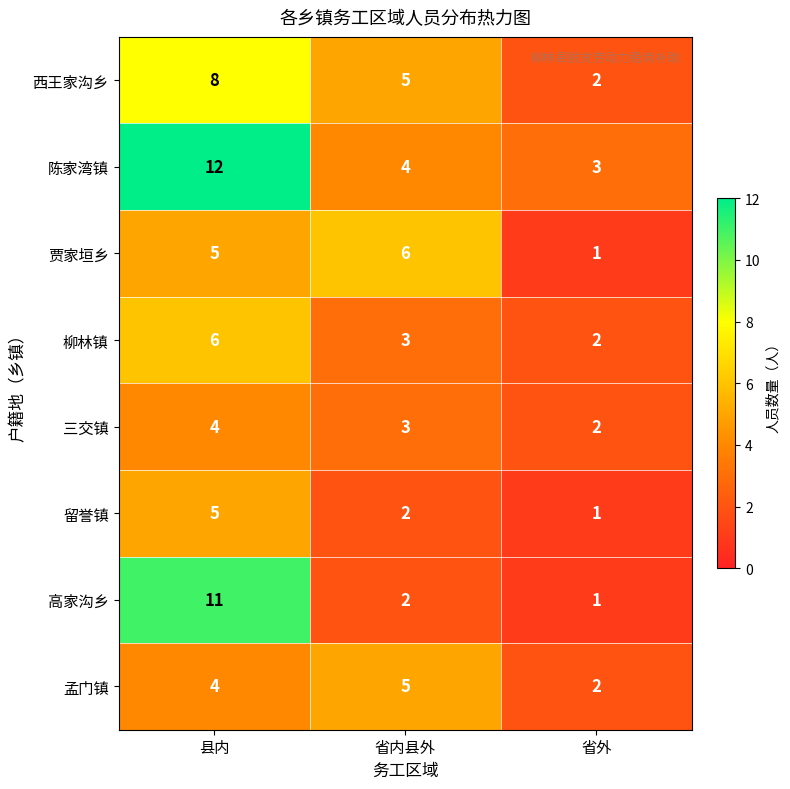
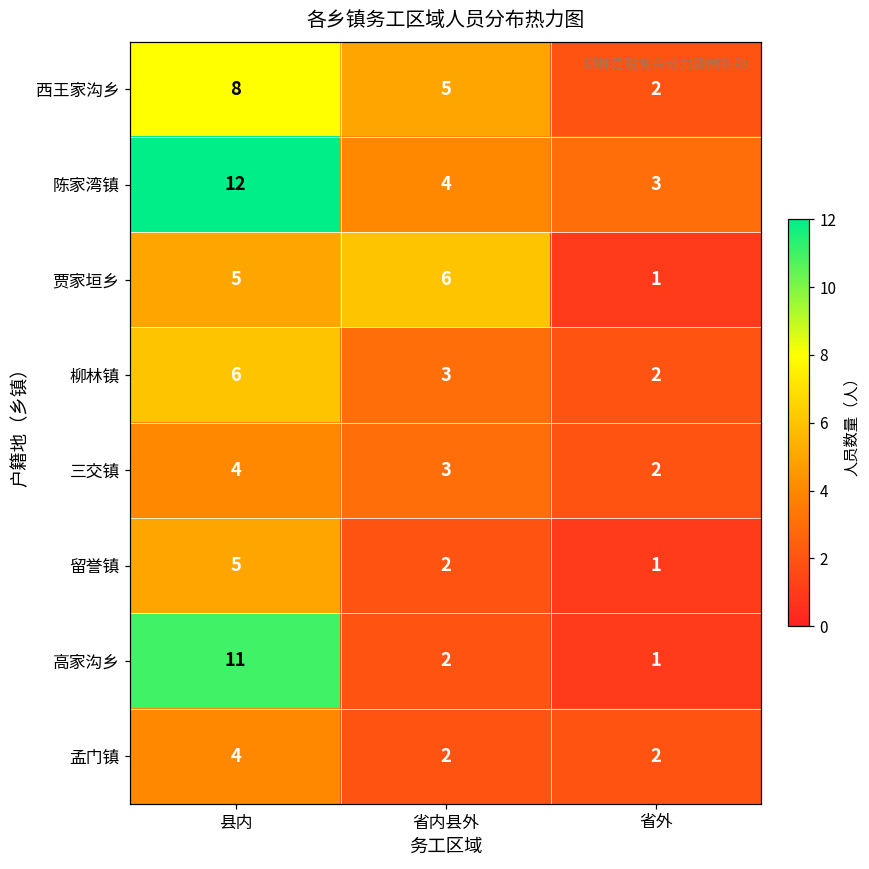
  {
    "西王家沟乡": {
      "县内": 8,
      "省内县外": 5
    },
    "陈家湾镇": {
      "县内": 12,
      "省内县外": 4,
      "省外": 3
    },
    "贾家垣乡": {
      "县内": 5,
      "省内县外": 6,
      "省外": 1
    },
    "柳林镇": {
      "县内": 6,
      "省内县外": 3,
      "省外": 2
    },
    "三交镇": {
      "县内": 4,
      "省内县外": 3,
      "省外": 2
    },
    "留誉镇": {
      "县内": 5,
      "省内县外": 2,
      "省外": 1
    },
    "高家沟乡": {
      "县内": 11,
      "省内县外": 2,
      "省外": 1
    },
    "孟门镇": {
      "县内": 4,
-     "省内县外": 5,
+     "省内县外": 2,
      "省外": 2
    }
  }
